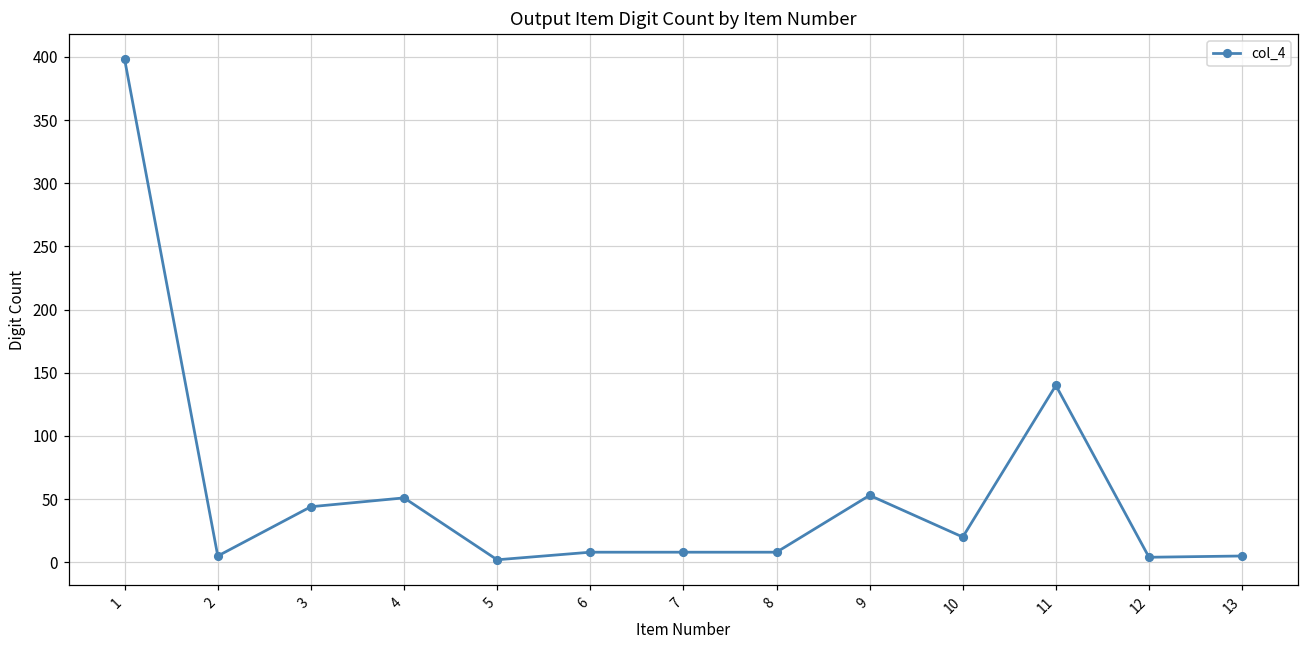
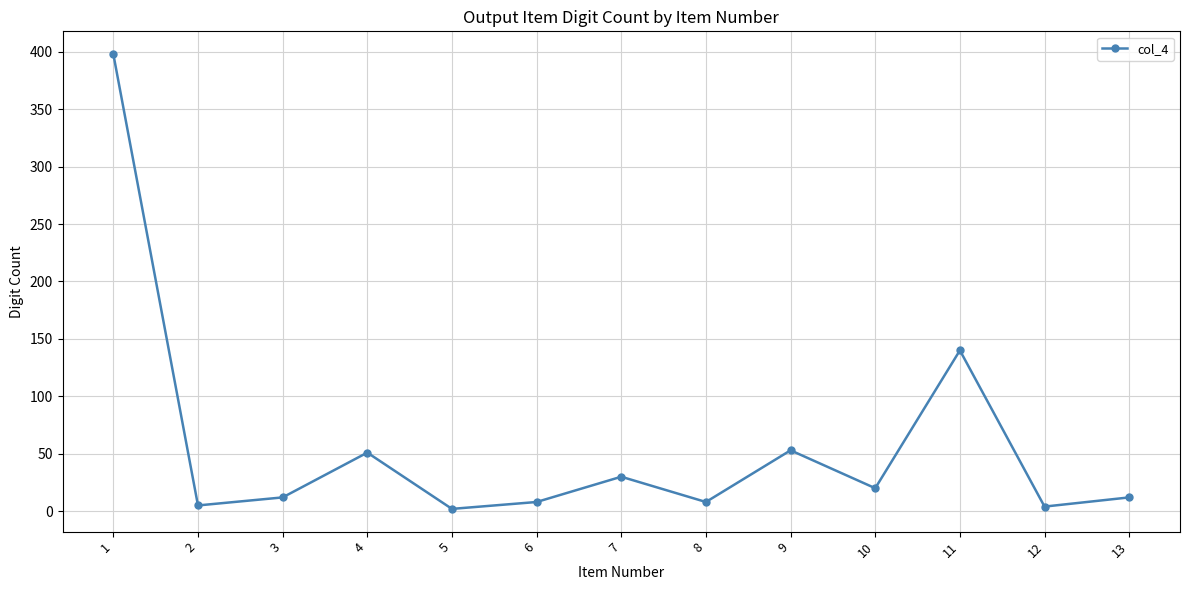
  {
    "1": 398,
    "2": 5,
-   "3": 44,
+   "3": 12,
    "4": 51,
    "5": 2,
    "6": 8,
-   "7": 8,
+   "7": 30,
    "8": 8,
    "9": 53,
    "10": 20,
    "11": 140,
    "12": 4,
-   "13": 5
+   "13": 12
  }
